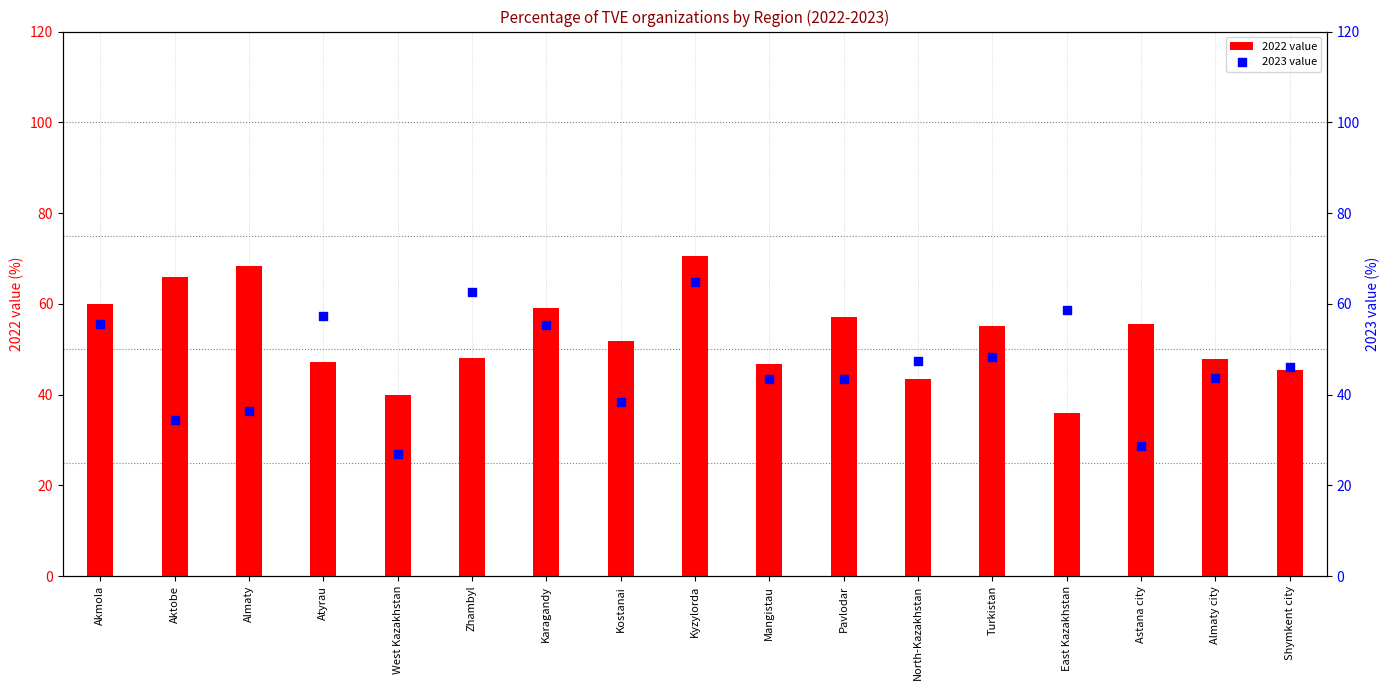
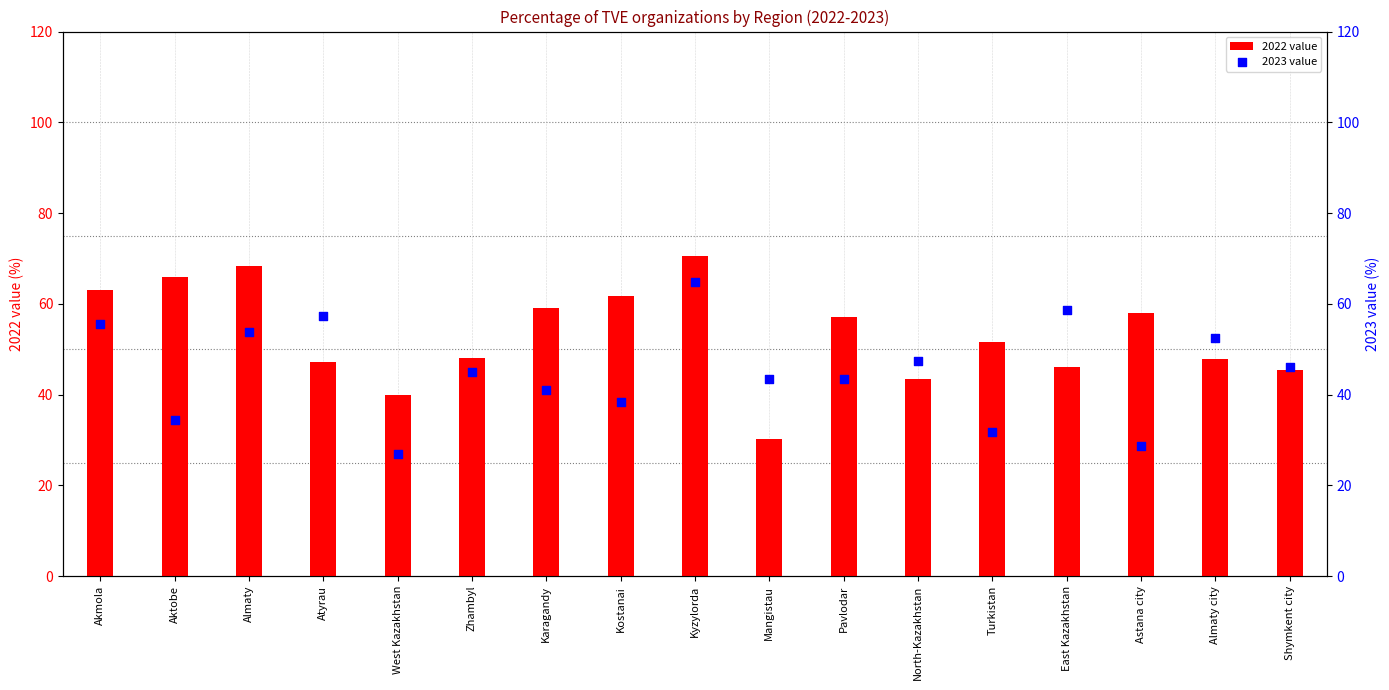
  {
    "2022 value": {
-     "Akmola": 60,
+     "Akmola": 63,
      "Aktobe": 66,
      "Almaty": 68,
      "Atyrau": 47,
      "West Kazakhstan": 40,
      "Zhambyl": 48,
      "Karagandy": 59,
-     "Kostanai": 52,
+     "Kostanai": 62,
      "Kyzylorda": 71,
-     "Mangistau": 47,
+     "Mangistau": 30,
      "Pavlodar": 57,
      "North-Kazakhstan": 43,
-     "Turkistan": 55,
-     "East Kazakhstan": 36,
-     "Astana city": 56,
+     "Turkistan": 52,
+     "East Kazakhstan": 46,
+     "Astana city": 58,
      "Almaty city": 48,
      "Shymkent city": 46
    },
    "2023 value": {
-     "Almaty": 36,
-     "Zhambyl": 63,
-     "Karagandy": 55,
-     "Turkistan": 48,
-     "Almaty city": 44
+     "Almaty": 54,
+     "Zhambyl": 45,
+     "Karagandy": 41,
+     "Turkistan": 32,
+     "Almaty city": 53
    }
  }
